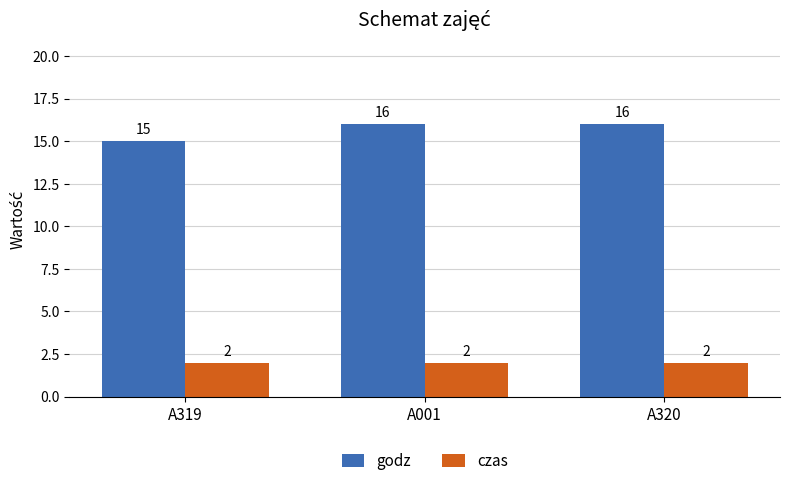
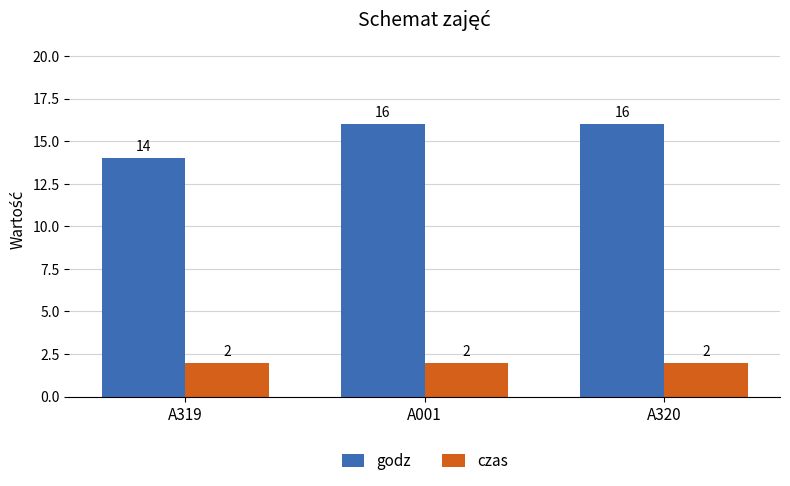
  {
    "godz": {
-     "A319": 15,
+     "A319": 14,
      "A001": 16,
      "A320": 16
    },
    "czas": {
      "A319": 2,
      "A001": 2,
      "A320": 2
    }
  }
